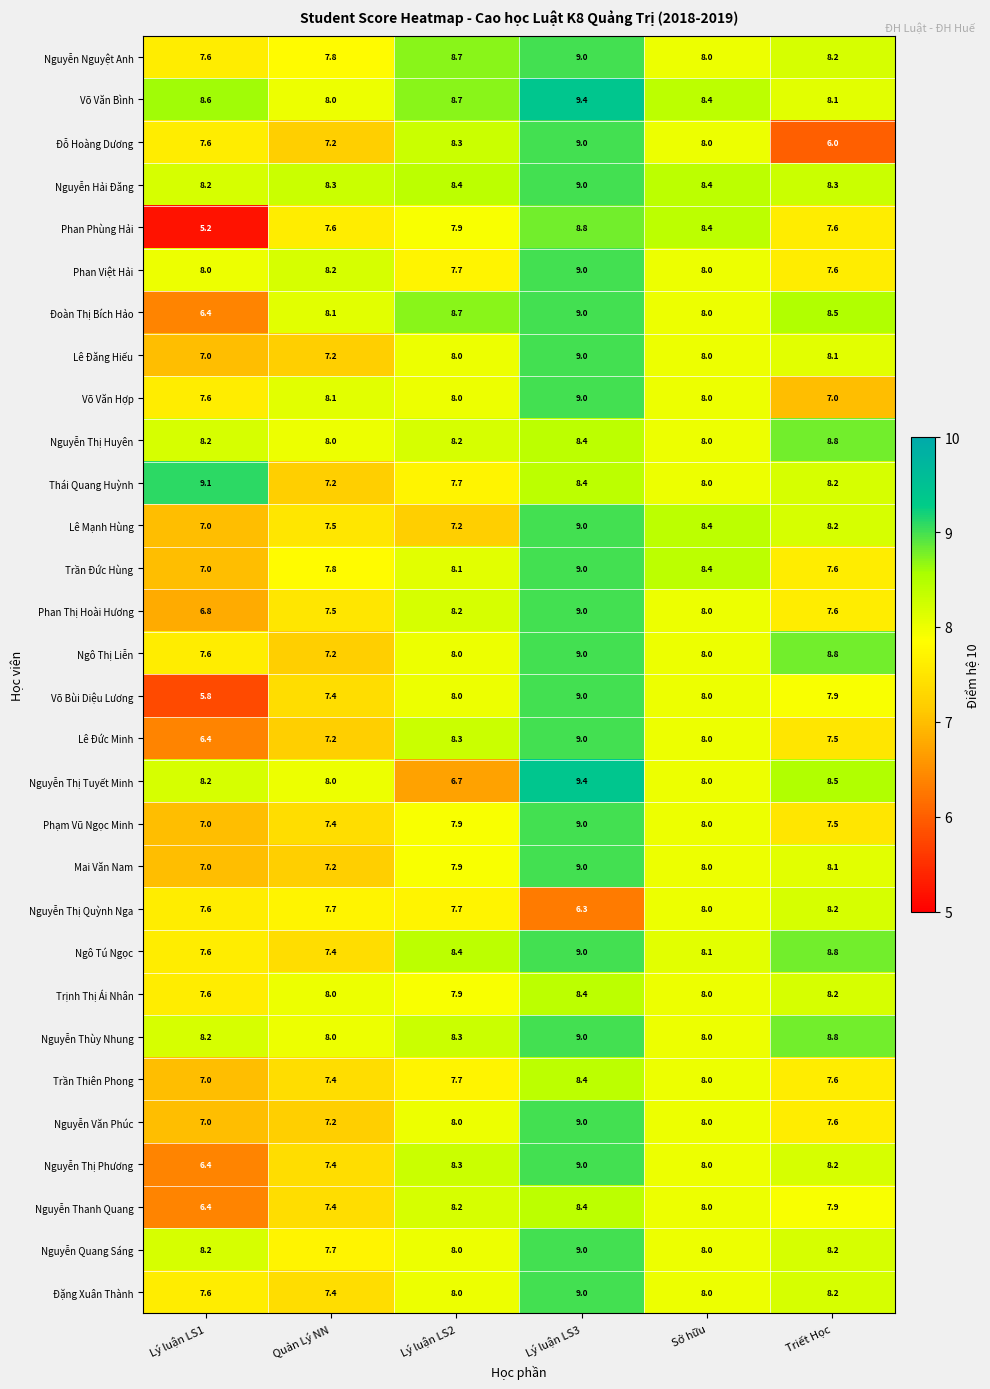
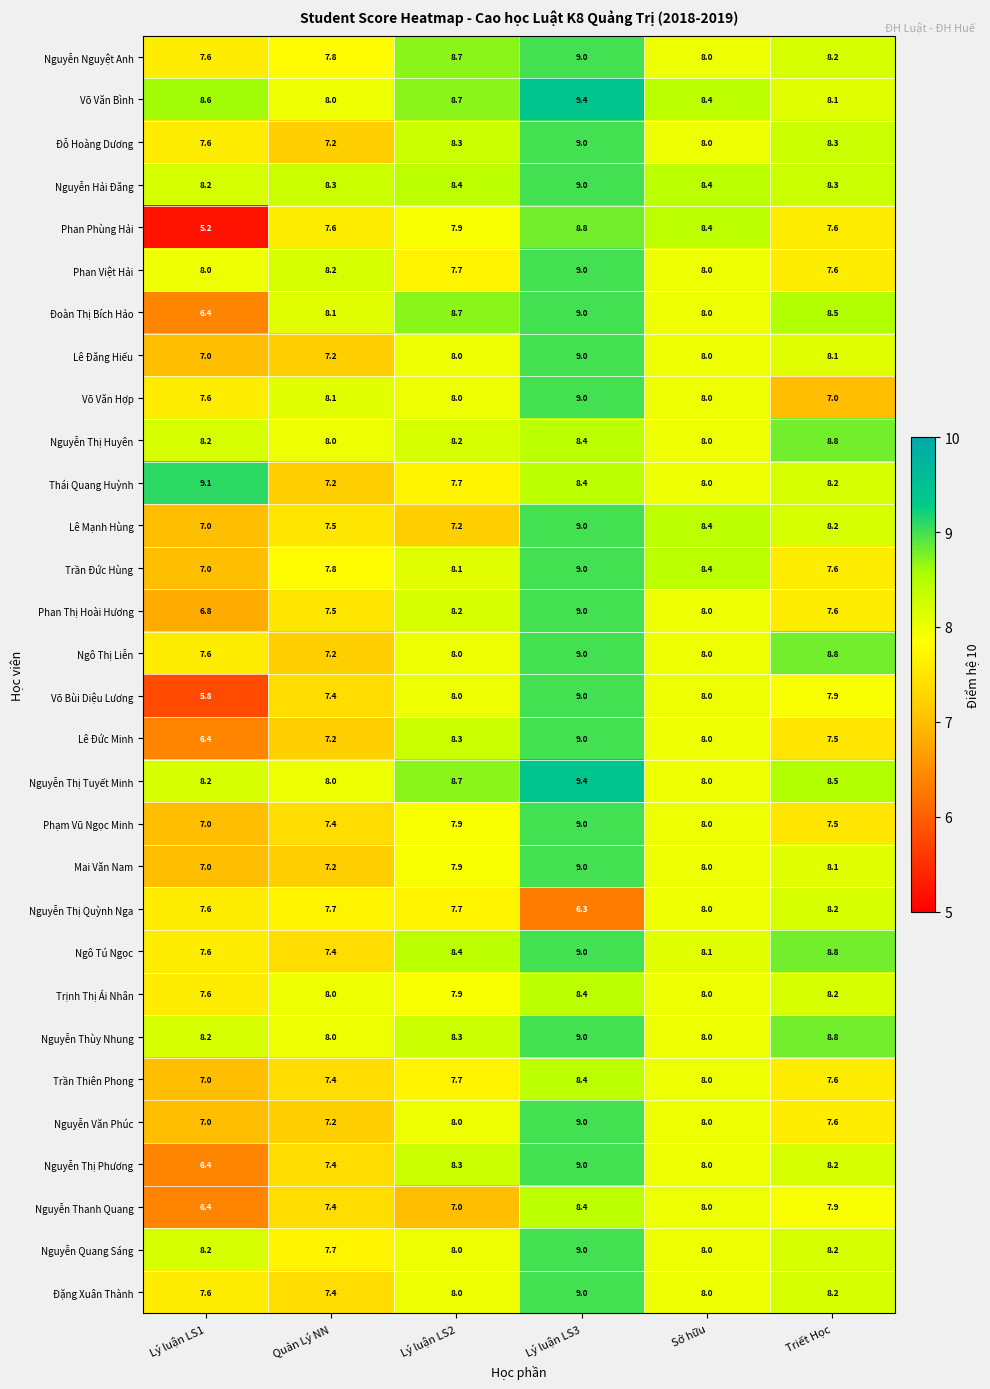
  {
    "Nguyễn Nguyệt Anh": {
      "Lý luận LS1": 7.6,
      "Quản Lý NN": 7.8,
      "Lý luận LS2": 8.7,
      "Lý luận LS3": 9.0,
      "Sở hữu": 8.0,
      "Triết Học": 8.2
    },
    "Võ Văn Bình": {
      "Lý luận LS1": 8.6,
      "Quản Lý NN": 8.0,
      "Lý luận LS2": 8.7,
      "Lý luận LS3": 9.4,
      "Sở hữu": 8.4,
      "Triết Học": 8.1
    },
    "Đỗ Hoàng Dương": {
      "Lý luận LS1": 7.6,
      "Quản Lý NN": 7.2,
      "Lý luận LS2": 8.3,
      "Lý luận LS3": 9.0,
      "Sở hữu": 8.0,
-     "Triết Học": 6.0
+     "Triết Học": 8.3
    },
    "Nguyễn Hải Đăng": {
      "Lý luận LS1": 8.2,
      "Quản Lý NN": 8.3,
      "Lý luận LS2": 8.4,
      "Lý luận LS3": 9.0,
      "Sở hữu": 8.4,
      "Triết Học": 8.3
    },
    "Phan Phùng Hải": {
      "Lý luận LS1": 5.2,
      "Quản Lý NN": 7.6,
      "Lý luận LS2": 7.9,
      "Lý luận LS3": 8.8,
      "Sở hữu": 8.4,
      "Triết Học": 7.6
    },
    "Phan Việt Hải": {
      "Lý luận LS1": 8.0,
      "Quản Lý NN": 8.2,
      "Lý luận LS2": 7.7,
      "Lý luận LS3": 9.0,
      "Sở hữu": 8.0,
      "Triết Học": 7.6
    },
    "Đoàn Thị Bích Hảo": {
      "Lý luận LS1": 6.4,
      "Quản Lý NN": 8.1,
      "Lý luận LS2": 8.7,
      "Lý luận LS3": 9.0,
      "Sở hữu": 8.0,
      "Triết Học": 8.5
    },
    "Lê Đăng Hiếu": {
      "Lý luận LS1": 7.0,
      "Quản Lý NN": 7.2,
      "Lý luận LS2": 8.0,
      "Lý luận LS3": 9.0,
      "Sở hữu": 8.0,
      "Triết Học": 8.1
    },
    "Võ Văn Hợp": {
      "Lý luận LS1": 7.6,
      "Quản Lý NN": 8.1,
      "Lý luận LS2": 8.0,
      "Lý luận LS3": 9.0,
      "Sở hữu": 8.0,
      "Triết Học": 7.0
    },
    "Nguyễn Thị Huyên": {
      "Lý luận LS1": 8.2,
      "Quản Lý NN": 8.0,
      "Lý luận LS2": 8.2,
      "Lý luận LS3": 8.4,
      "Sở hữu": 8.0,
      "Triết Học": 8.8
    },
    "Thái Quang Huỳnh": {
      "Lý luận LS1": 9.1,
      "Quản Lý NN": 7.2,
      "Lý luận LS2": 7.7,
      "Lý luận LS3": 8.4,
      "Sở hữu": 8.0,
      "Triết Học": 8.2
    },
    "Lê Mạnh Hùng": {
      "Lý luận LS1": 7.0,
      "Quản Lý NN": 7.5,
      "Lý luận LS2": 7.2,
      "Lý luận LS3": 9.0,
      "Sở hữu": 8.4,
      "Triết Học": 8.2
    },
    "Trần Đức Hùng": {
      "Lý luận LS1": 7.0,
      "Quản Lý NN": 7.8,
      "Lý luận LS2": 8.1,
      "Lý luận LS3": 9.0,
      "Sở hữu": 8.4,
      "Triết Học": 7.6
    },
    "Phan Thị Hoài Hương": {
      "Lý luận LS1": 6.8,
      "Quản Lý NN": 7.5,
      "Lý luận LS2": 8.2,
      "Lý luận LS3": 9.0,
      "Sở hữu": 8.0,
      "Triết Học": 7.6
    },
    "Ngô Thị Liễn": {
      "Lý luận LS1": 7.6,
      "Quản Lý NN": 7.2,
      "Lý luận LS2": 8.0,
      "Lý luận LS3": 9.0,
      "Sở hữu": 8.0,
      "Triết Học": 8.8
    },
    "Võ Bùi Diệu Lương": {
      "Lý luận LS1": 5.8,
      "Quản Lý NN": 7.4,
      "Lý luận LS2": 8.0,
      "Lý luận LS3": 9.0,
      "Sở hữu": 8.0,
      "Triết Học": 7.9
    },
    "Lê Đức Minh": {
      "Lý luận LS1": 6.4,
      "Quản Lý NN": 7.2,
      "Lý luận LS2": 8.3,
      "Lý luận LS3": 9.0,
      "Sở hữu": 8.0,
      "Triết Học": 7.5
    },
    "Nguyễn Thị Tuyết Minh": {
      "Lý luận LS1": 8.2,
      "Quản Lý NN": 8.0,
-     "Lý luận LS2": 6.7,
+     "Lý luận LS2": 8.7,
      "Lý luận LS3": 9.4,
      "Sở hữu": 8.0,
      "Triết Học": 8.5
    },
    "Phạm Vũ Ngọc Minh": {
      "Lý luận LS1": 7.0,
      "Quản Lý NN": 7.4,
      "Lý luận LS2": 7.9,
      "Lý luận LS3": 9.0,
      "Sở hữu": 8.0,
      "Triết Học": 7.5
    },
    "Mai Văn Nam": {
      "Lý luận LS1": 7.0,
      "Quản Lý NN": 7.2,
      "Lý luận LS2": 7.9,
      "Lý luận LS3": 9.0,
      "Sở hữu": 8.0,
      "Triết Học": 8.1
    },
    "Nguyễn Thị Quỳnh Nga": {
      "Lý luận LS1": 7.6,
      "Quản Lý NN": 7.7,
      "Lý luận LS2": 7.7,
      "Lý luận LS3": 6.3,
      "Sở hữu": 8.0,
      "Triết Học": 8.2
    },
    "Ngô Tú Ngọc": {
      "Lý luận LS1": 7.6,
      "Quản Lý NN": 7.4,
      "Lý luận LS2": 8.4,
      "Lý luận LS3": 9.0,
      "Sở hữu": 8.1,
      "Triết Học": 8.8
    },
    "Trịnh Thị Ái Nhân": {
      "Lý luận LS1": 7.6,
      "Quản Lý NN": 8.0,
      "Lý luận LS2": 7.9,
      "Lý luận LS3": 8.4,
      "Sở hữu": 8.0,
      "Triết Học": 8.2
    },
    "Nguyễn Thùy Nhung": {
      "Lý luận LS1": 8.2,
      "Quản Lý NN": 8.0,
      "Lý luận LS2": 8.3,
      "Lý luận LS3": 9.0,
      "Sở hữu": 8.0,
      "Triết Học": 8.8
    },
    "Trần Thiên Phong": {
      "Lý luận LS1": 7.0,
      "Quản Lý NN": 7.4,
      "Lý luận LS2": 7.7,
      "Lý luận LS3": 8.4,
      "Sở hữu": 8.0,
      "Triết Học": 7.6
    },
    "Nguyễn Văn Phúc": {
      "Lý luận LS1": 7.0,
      "Quản Lý NN": 7.2,
      "Lý luận LS2": 8.0,
      "Lý luận LS3": 9.0,
      "Sở hữu": 8.0,
      "Triết Học": 7.6
    },
    "Nguyễn Thị Phương": {
      "Lý luận LS1": 6.4,
      "Quản Lý NN": 7.4,
      "Lý luận LS2": 8.3,
      "Lý luận LS3": 9.0,
      "Sở hữu": 8.0,
      "Triết Học": 8.2
    },
    "Nguyễn Thanh Quang": {
      "Lý luận LS1": 6.4,
      "Quản Lý NN": 7.4,
-     "Lý luận LS2": 8.2,
+     "Lý luận LS2": 7.0,
      "Lý luận LS3": 8.4,
      "Sở hữu": 8.0,
      "Triết Học": 7.9
    },
    "Nguyễn Quang Sáng": {
      "Lý luận LS1": 8.2,
      "Quản Lý NN": 7.7,
      "Lý luận LS2": 8.0,
      "Lý luận LS3": 9.0,
      "Sở hữu": 8.0,
      "Triết Học": 8.2
    },
    "Đặng Xuân Thành": {
      "Lý luận LS1": 7.6,
      "Quản Lý NN": 7.4,
      "Lý luận LS2": 8.0,
      "Lý luận LS3": 9.0,
      "Sở hữu": 8.0,
      "Triết Học": 8.2
    }
  }
